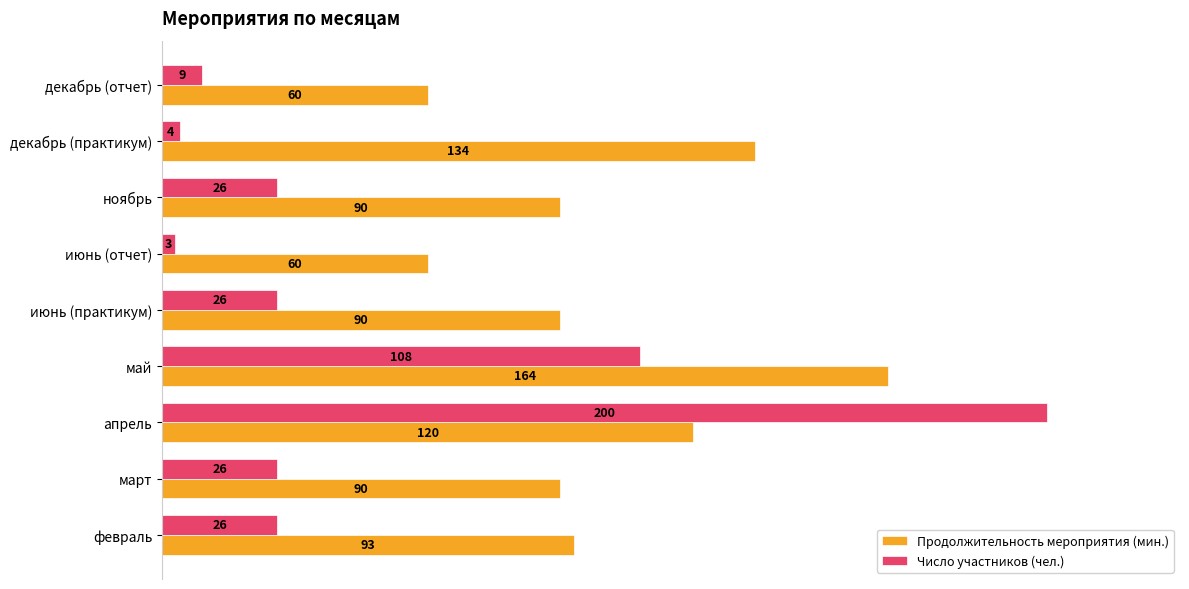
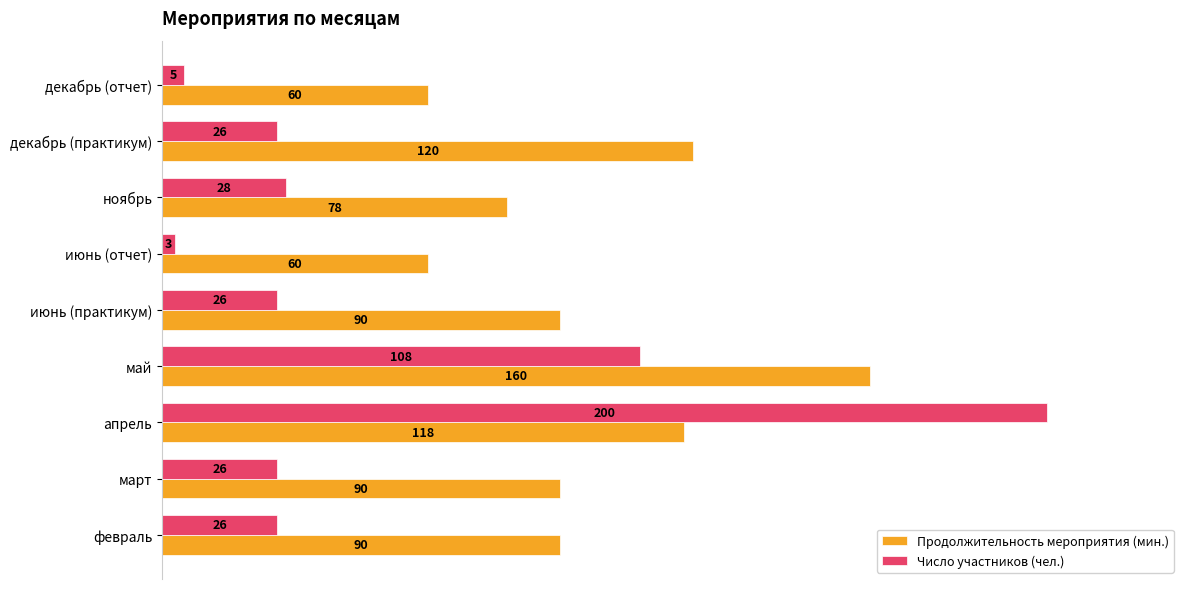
  {
    "Продолжительность мероприятия (мин.)": {
      "декабрь (отчет)": 60,
-     "декабрь (практикум)": 134,
-     "ноябрь": 90,
+     "декабрь (практикум)": 120,
+     "ноябрь": 78,
      "июнь (отчет)": 60,
      "июнь (практикум)": 90,
-     "май": 164,
-     "апрель": 120,
+     "май": 160,
+     "апрель": 118,
      "март": 90,
-     "февраль": 93
+     "февраль": 90
    },
    "Число участников (чел.)": {
-     "декабрь (отчет)": 9,
-     "декабрь (практикум)": 4,
-     "ноябрь": 26,
+     "декабрь (отчет)": 5,
+     "декабрь (практикум)": 26,
+     "ноябрь": 28,
      "июнь (отчет)": 3,
      "июнь (практикум)": 26,
      "май": 108,
      "апрель": 200,
      "март": 26,
      "февраль": 26
    }
  }
